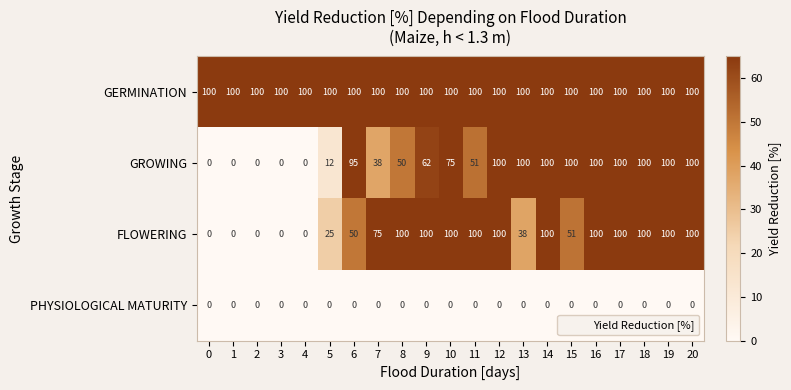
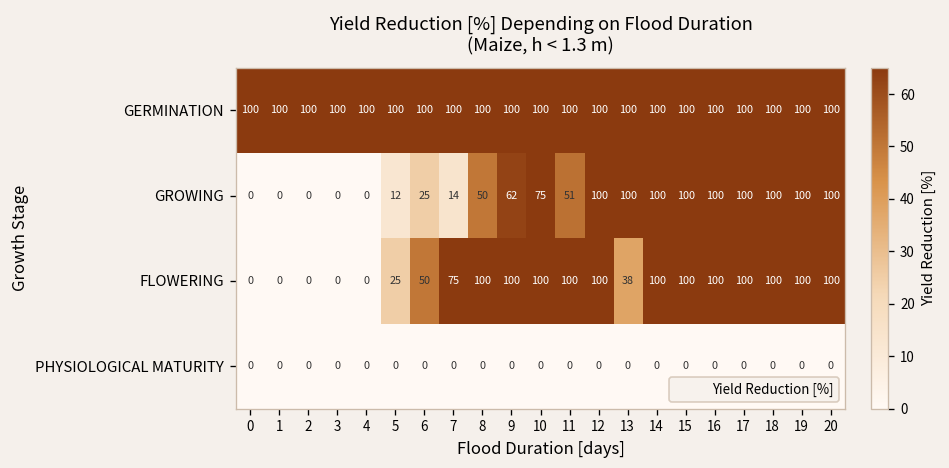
  {
    "GERMINATION": {
      "0": 100,
      "1": 100,
      "2": 100,
      "3": 100,
      "4": 100,
      "5": 100,
      "6": 100,
      "7": 100,
      "8": 100,
      "9": 100,
      "10": 100,
      "11": 100,
      "12": 100,
      "13": 100,
      "14": 100,
      "15": 100,
      "16": 100,
      "17": 100,
      "18": 100,
      "19": 100,
      "20": 100
    },
    "GROWING": {
      "0": 0,
      "1": 0,
      "2": 0,
      "3": 0,
      "4": 0,
      "5": 12,
-     "6": 95,
-     "7": 38,
+     "6": 25,
+     "7": 14,
      "8": 50,
      "9": 62,
      "10": 75,
      "11": 51,
      "12": 100,
      "13": 100,
      "14": 100,
      "15": 100,
      "16": 100,
      "17": 100,
      "18": 100,
      "19": 100,
      "20": 100
    },
    "FLOWERING": {
      "0": 0,
      "1": 0,
      "2": 0,
      "3": 0,
      "4": 0,
      "5": 25,
      "6": 50,
      "7": 75,
      "8": 100,
      "9": 100,
      "10": 100,
      "11": 100,
      "12": 100,
      "13": 38,
      "14": 100,
-     "15": 51,
+     "15": 100,
      "16": 100,
      "17": 100,
      "18": 100,
      "19": 100,
      "20": 100
    },
    "PHYSIOLOGICAL MATURITY": {
      "0": 0,
      "1": 0,
      "2": 0,
      "3": 0,
      "4": 0,
      "5": 0,
      "6": 0,
      "7": 0,
      "8": 0,
      "9": 0,
      "10": 0,
      "11": 0,
      "12": 0,
      "13": 0,
      "14": 0,
      "15": 0,
      "16": 0,
      "17": 0,
      "18": 0,
      "19": 0,
      "20": 0
    }
  }
